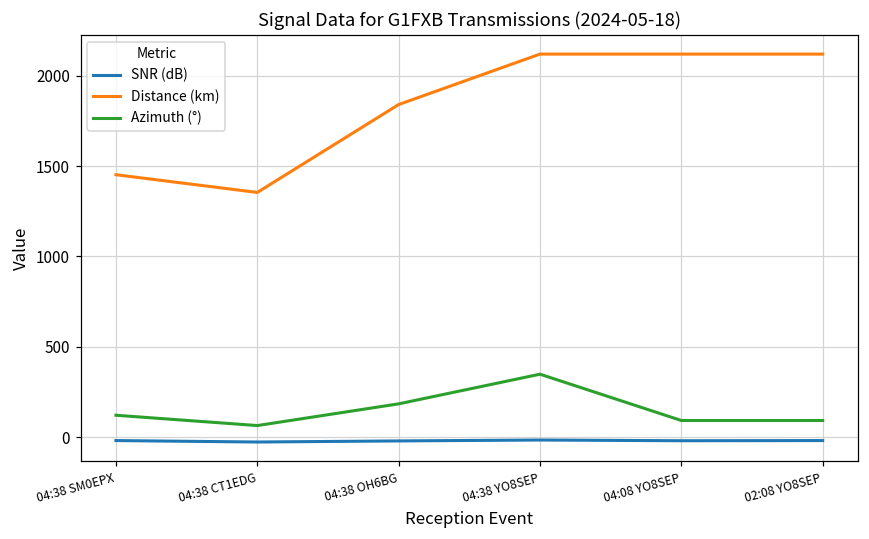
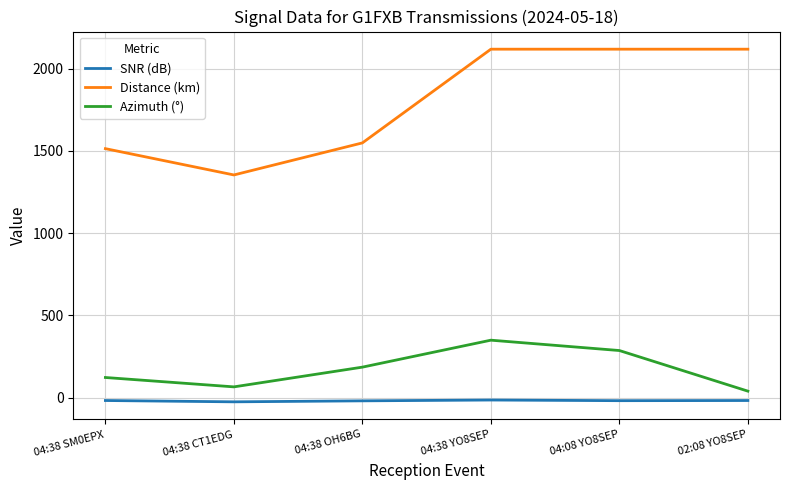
  {
    "SNR (dB)": {
      "04:38 SM0EPX": -20,
      "04:38 CT1EDG": -30,
      "04:38 OH6BG": -20,
      "04:38 YO8SEP": -20,
      "04:08 YO8SEP": -20,
      "02:08 YO8SEP": -20
    },
    "Distance (km)": {
-     "04:38 SM0EPX": 1450,
+     "04:38 SM0EPX": 1510,
      "04:38 CT1EDG": 1350,
-     "04:38 OH6BG": 1840,
+     "04:38 OH6BG": 1550,
      "04:38 YO8SEP": 2120,
      "04:08 YO8SEP": 2120,
      "02:08 YO8SEP": 2120
    },
    "Azimuth (°)": {
      "04:38 SM0EPX": 120,
      "04:38 CT1EDG": 70,
      "04:38 OH6BG": 190,
      "04:38 YO8SEP": 350,
-     "04:08 YO8SEP": 90,
-     "02:08 YO8SEP": 90
+     "04:08 YO8SEP": 290,
+     "02:08 YO8SEP": 40
    }
  }
